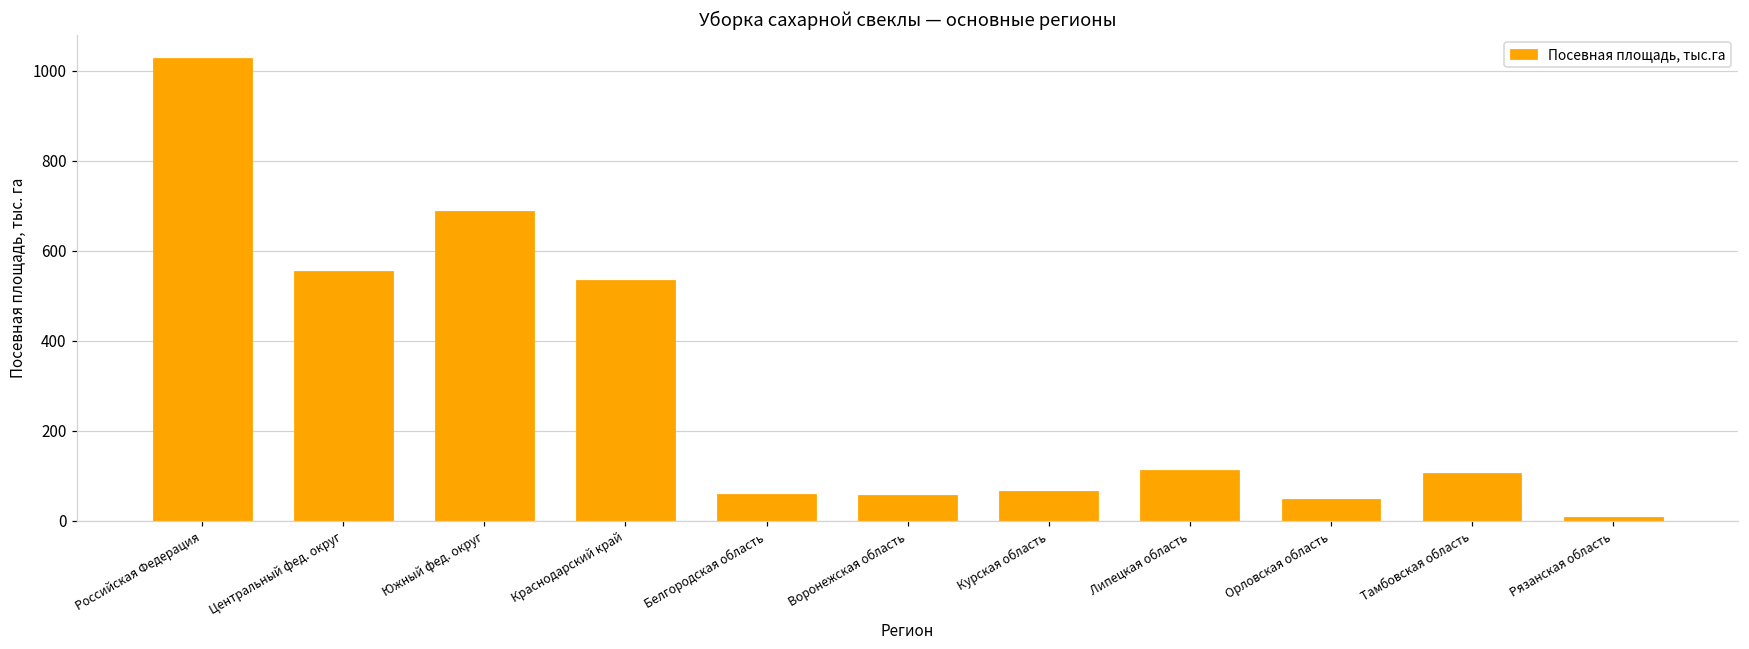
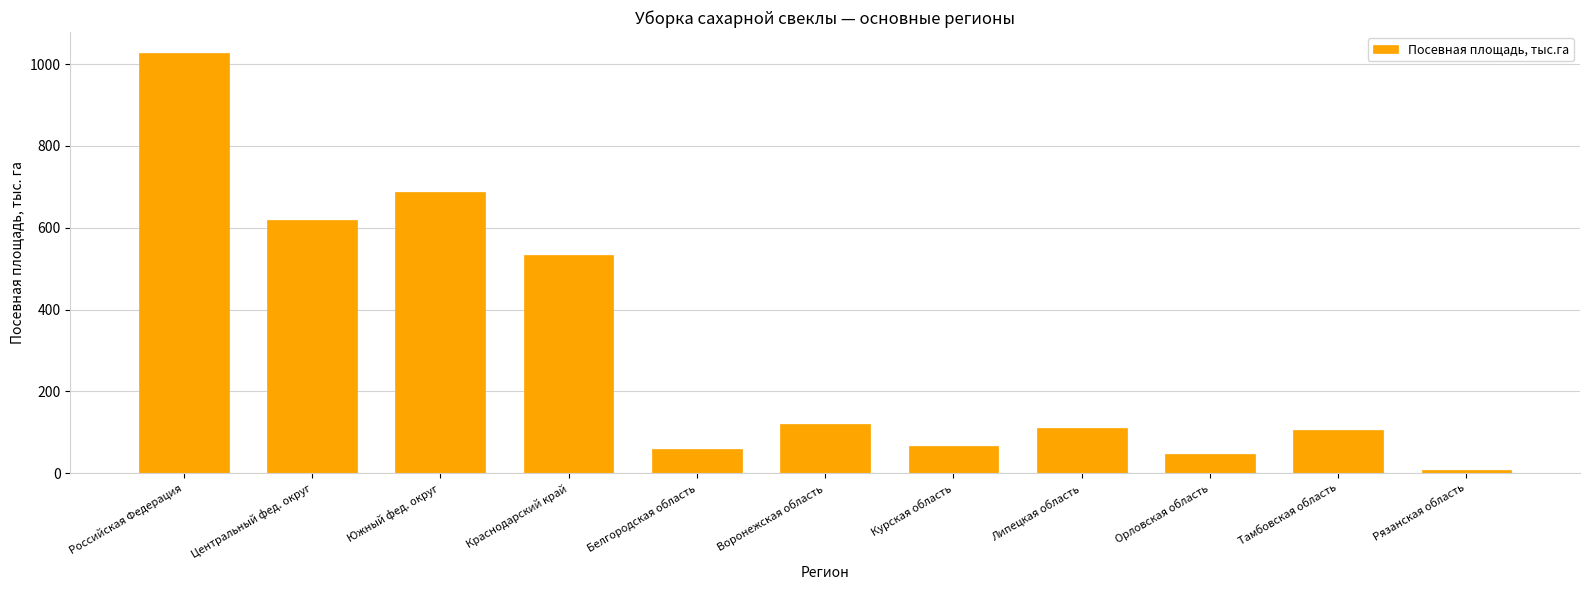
  {
    "Российская Федерация": 1030,
-   "Центральный фед. округ": 550,
+   "Центральный фед. округ": 620,
    "Южный фед. округ": 690,
    "Краснодарский край": 530,
    "Белгородская область": 60,
-   "Воронежская область": 60,
+   "Воронежская область": 120,
    "Курская область": 70,
    "Липецкая область": 110,
    "Орловская область": 50,
    "Тамбовская область": 100,
    "Рязанская область": 10
  }
